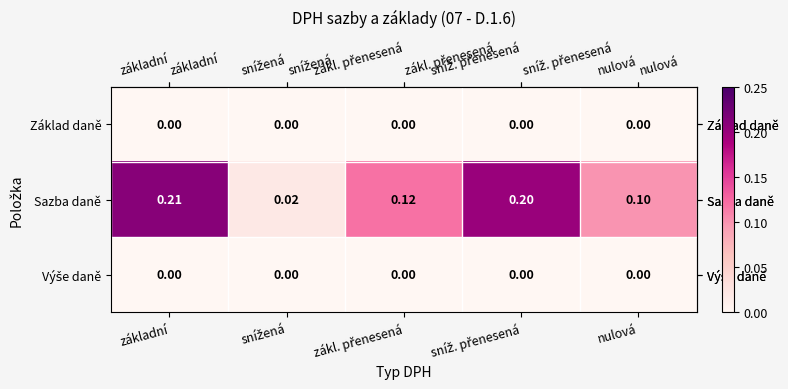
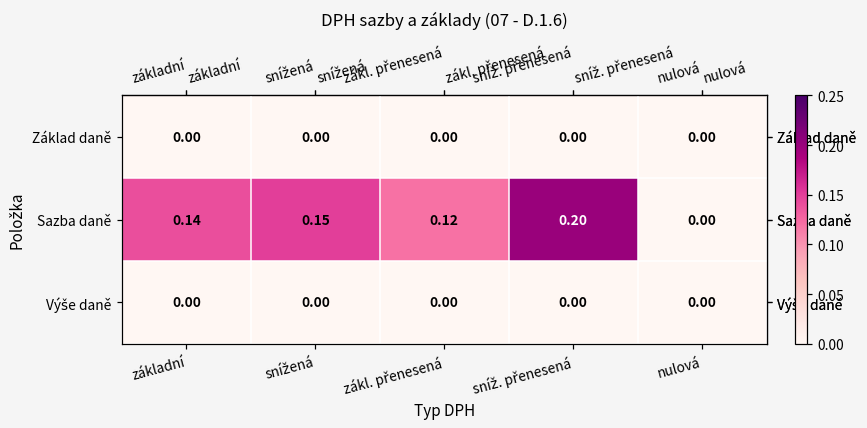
  {
    "Základ daně": {
      "základní": 0.00,
      "snížená": 0.00,
      "zákl. přenesená": 0.00,
      "sníž. přenesená": 0.00,
      "nulová": 0.00
    },
    "Sazba daně": {
-     "základní": 0.21,
-     "snížená": 0.02,
+     "základní": 0.14,
+     "snížená": 0.15,
      "zákl. přenesená": 0.12,
      "sníž. přenesená": 0.20,
-     "nulová": 0.10
+     "nulová": 0.00
    },
    "Výše daně": {
      "základní": 0.00,
      "snížená": 0.00,
      "zákl. přenesená": 0.00,
      "sníž. přenesená": 0.00,
      "nulová": 0.00
    }
  }
